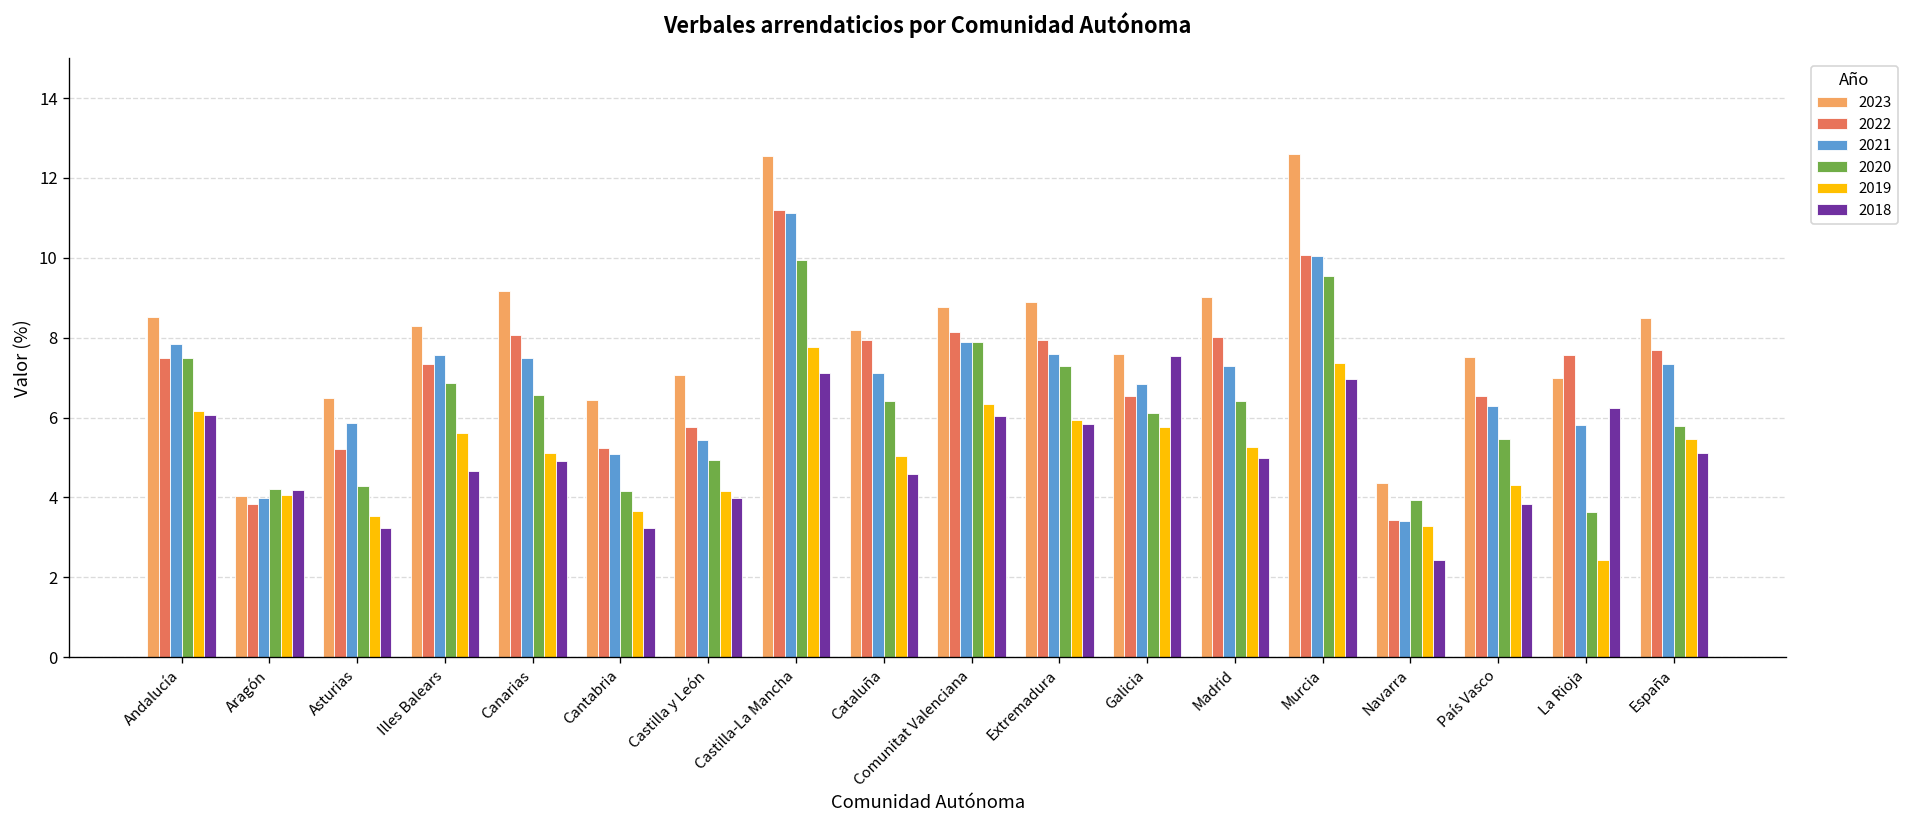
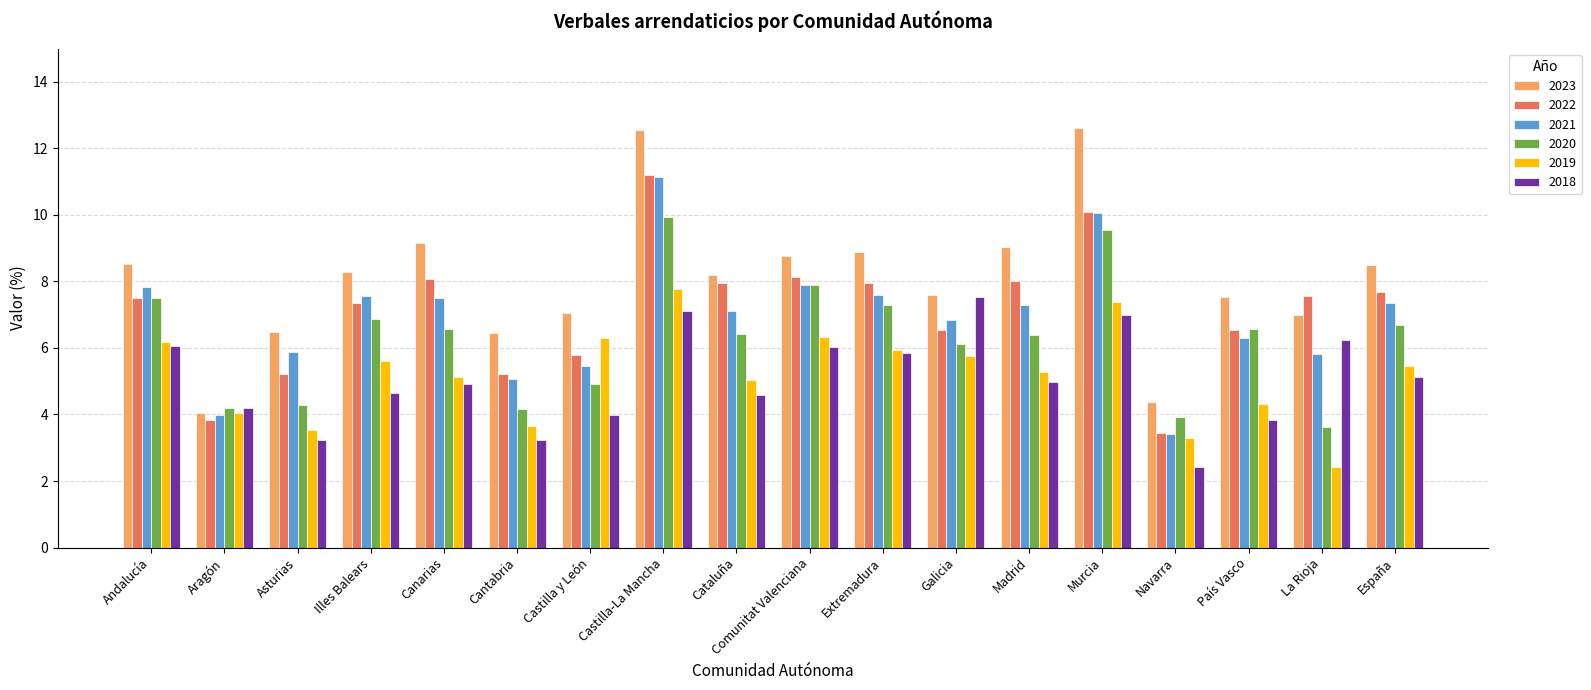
  {
    "2021": {
      "Andalucía": 7.8,
      "Aragón": 4.0,
      "Asturias": 5.9,
      "Illes Balears": 7.6,
      "Canarias": 7.5,
      "Cantabria": 5.1,
      "Castilla y León": 5.4,
      "Castilla-La Mancha": 11.1,
      "Cataluña": 7.1,
      "Comunitat Valenciana": 7.9,
      "Extremadura": 7.6,
      "Galicia": 6.8,
      "Madrid": 7.3,
      "Murcia": 10.0,
      "Navarra": 3.4,
      "País Vasco": 6.3,
      "La Rioja": 5.8,
      "España": 7.3
    },
    "2020": {
      "Andalucía": 7.5,
      "Aragón": 4.2,
      "Asturias": 4.3,
      "Illes Balears": 6.9,
      "Canarias": 6.6,
      "Cantabria": 4.2,
      "Castilla y León": 4.9,
      "Castilla-La Mancha": 9.9,
      "Cataluña": 6.4,
      "Comunitat Valenciana": 7.9,
      "Extremadura": 7.3,
      "Galicia": 6.1,
      "Madrid": 6.4,
      "Murcia": 9.5,
      "Navarra": 3.9,
-     "País Vasco": 5.5,
+     "País Vasco": 6.6,
      "La Rioja": 3.6,
-     "España": 5.8
+     "España": 6.7
    },
    "2019": {
      "Andalucía": 6.2,
      "Aragón": 4.1,
      "Asturias": 3.5,
      "Illes Balears": 5.6,
      "Canarias": 5.1,
      "Cantabria": 3.7,
-     "Castilla y León": 4.2,
+     "Castilla y León": 6.3,
      "Castilla-La Mancha": 7.8,
      "Cataluña": 5.0,
      "Comunitat Valenciana": 6.3,
      "Extremadura": 5.9,
      "Galicia": 5.8,
      "Madrid": 5.3,
      "Murcia": 7.4,
      "Navarra": 3.3,
      "País Vasco": 4.3,
      "La Rioja": 2.4,
      "España": 5.5
    },
    "2018": {
      "Andalucía": 6.1,
      "Aragón": 4.2,
      "Asturias": 3.2,
      "Illes Balears": 4.7,
      "Canarias": 4.9,
      "Cantabria": 3.2,
      "Castilla y León": 4.0,
      "Castilla-La Mancha": 7.1,
      "Cataluña": 4.6,
      "Comunitat Valenciana": 6.0,
      "Extremadura": 5.8,
      "Galicia": 7.5,
      "Madrid": 5.0,
      "Murcia": 7.0,
      "Navarra": 2.4,
      "País Vasco": 3.8,
      "La Rioja": 6.2,
      "España": 5.1
    }
  }
